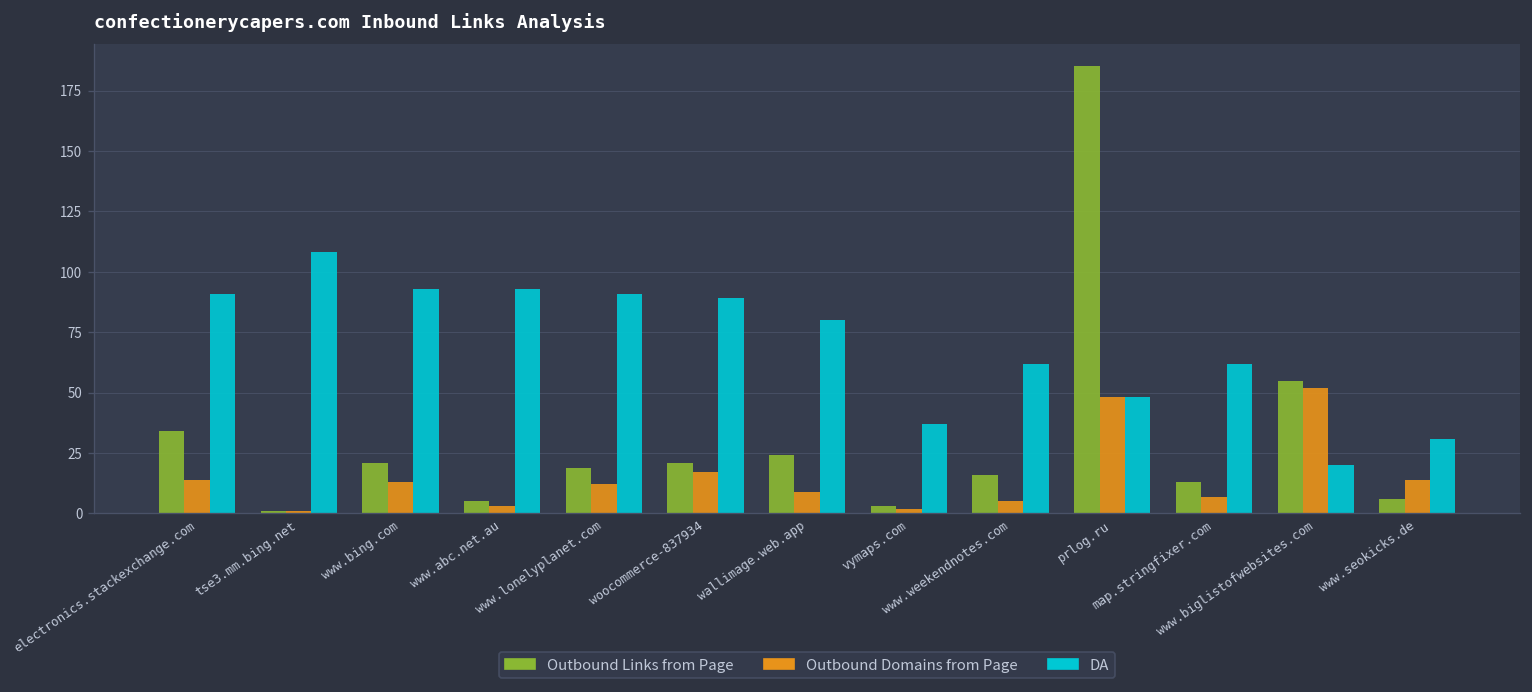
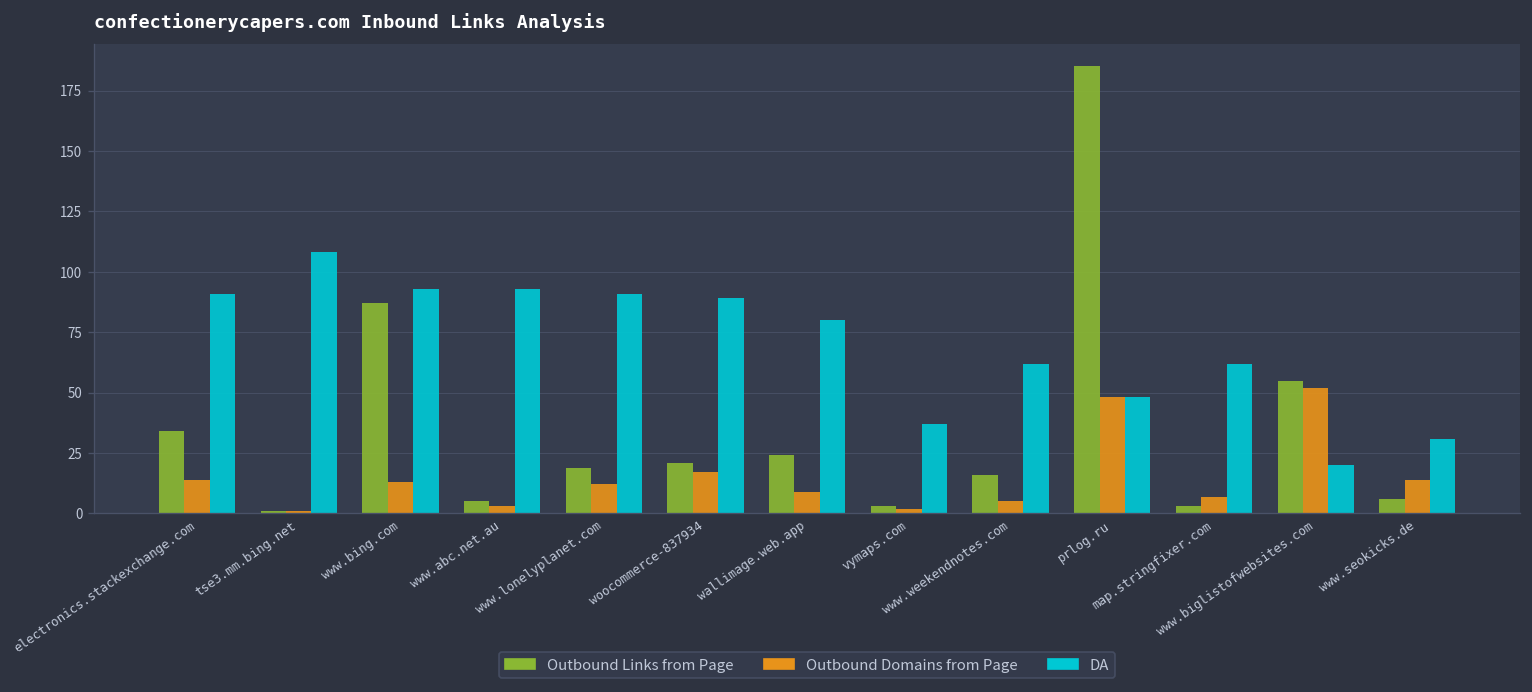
  {
    "Outbound Links from Page": {
      "electronics.stackexchange.com": 34,
-     "www.bing.com": 21,
+     "www.bing.com": 87,
      "www.abc.net.au": 5,
      "www.lonelyplanet.com": 19,
      "woocommerce-837934": 21,
      "wallimage.web.app": 24,
      "vymaps.com": 3,
      "www.weekendnotes.com": 16,
      "prlog.ru": 185,
-     "map.stringfixer.com": 13,
+     "map.stringfixer.com": 3,
      "www.biglistofwebsites.com": 55,
      "www.seokicks.de": 6
    },
    "Outbound Domains from Page": {
      "electronics.stackexchange.com": 14,
      "www.bing.com": 13,
      "www.abc.net.au": 3,
      "www.lonelyplanet.com": 12,
      "woocommerce-837934": 17,
      "wallimage.web.app": 9,
      "vymaps.com": 2,
      "www.weekendnotes.com": 5,
      "prlog.ru": 48,
      "map.stringfixer.com": 7,
      "www.biglistofwebsites.com": 52,
      "www.seokicks.de": 14
    },
    "DA": {
      "electronics.stackexchange.com": 91,
      "tse3.mm.bing.net": 108,
      "www.bing.com": 93,
      "www.abc.net.au": 93,
      "www.lonelyplanet.com": 91,
      "woocommerce-837934": 89,
      "wallimage.web.app": 80,
      "vymaps.com": 37,
      "www.weekendnotes.com": 62,
      "prlog.ru": 48,
      "map.stringfixer.com": 62,
      "www.biglistofwebsites.com": 20,
      "www.seokicks.de": 31
    }
  }
